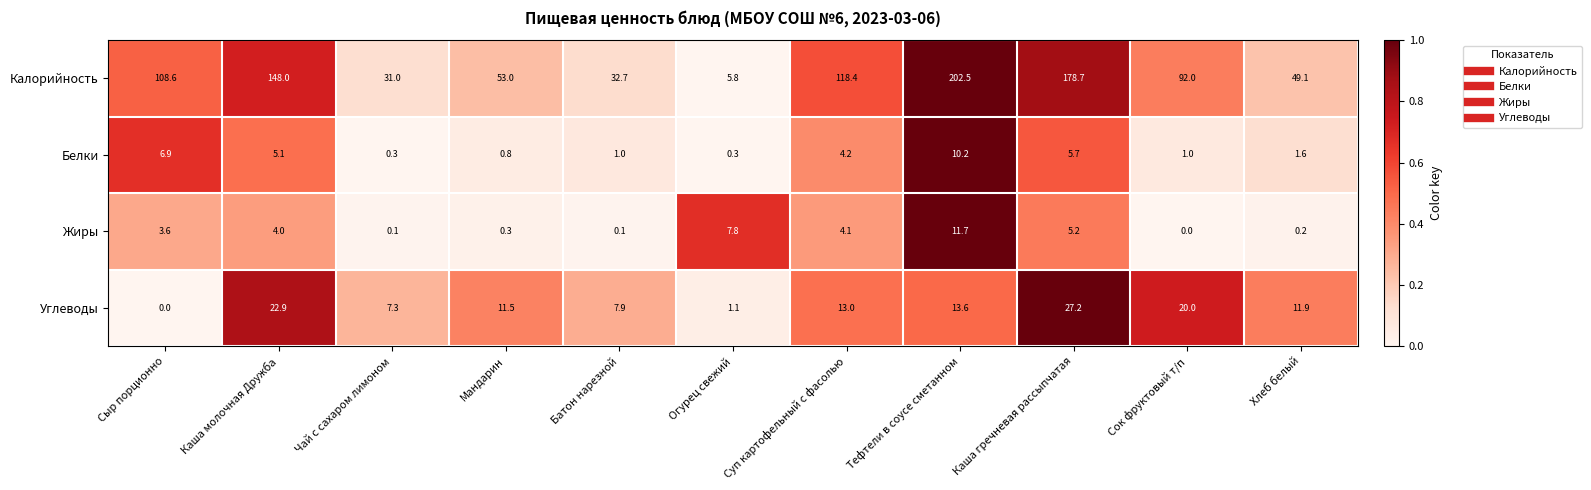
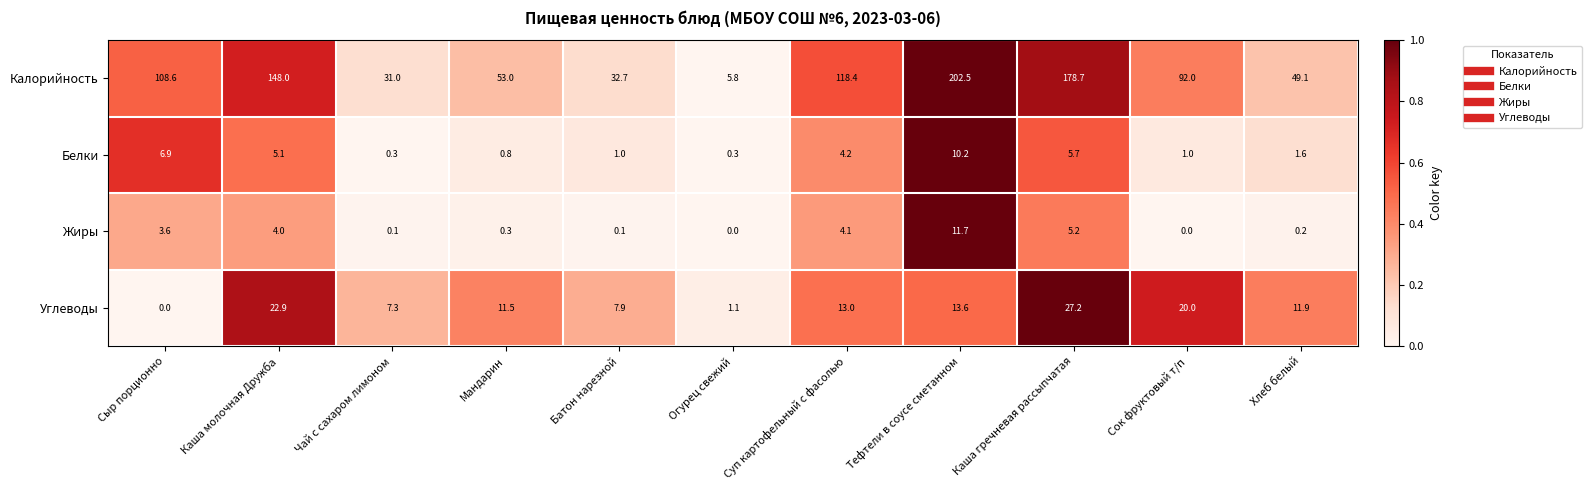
  {
    "Калорийность": {
      "Сыр порционно": 108.6,
      "Каша молочная Дружба": 148.0,
      "Чай с сахаром лимоном": 31.0,
      "Мандарин": 53.0,
      "Батон нарезной": 32.7,
      "Огурец свежий": 5.8,
      "Суп картофельный с фасолью": 118.4,
      "Тефтели в соусе сметанном": 202.5,
      "Каша гречневая рассыпчатая": 178.7,
      "Сок фруктовый т/п": 92.0,
      "Хлеб белый": 49.1
    },
    "Белки": {
      "Сыр порционно": 6.9,
      "Каша молочная Дружба": 5.1,
      "Чай с сахаром лимоном": 0.3,
      "Мандарин": 0.8,
      "Батон нарезной": 1.0,
      "Огурец свежий": 0.3,
      "Суп картофельный с фасолью": 4.2,
      "Тефтели в соусе сметанном": 10.2,
      "Каша гречневая рассыпчатая": 5.7,
      "Сок фруктовый т/п": 1.0,
      "Хлеб белый": 1.6
    },
    "Жиры": {
      "Сыр порционно": 3.6,
      "Каша молочная Дружба": 4.0,
      "Чай с сахаром лимоном": 0.1,
      "Мандарин": 0.3,
      "Батон нарезной": 0.1,
-     "Огурец свежий": 7.8,
+     "Огурец свежий": 0.0,
      "Суп картофельный с фасолью": 4.1,
      "Тефтели в соусе сметанном": 11.7,
      "Каша гречневая рассыпчатая": 5.2,
      "Сок фруктовый т/п": 0.0,
      "Хлеб белый": 0.2
    },
    "Углеводы": {
      "Сыр порционно": 0.0,
      "Каша молочная Дружба": 22.9,
      "Чай с сахаром лимоном": 7.3,
      "Мандарин": 11.5,
      "Батон нарезной": 7.9,
      "Огурец свежий": 1.1,
      "Суп картофельный с фасолью": 13.0,
      "Тефтели в соусе сметанном": 13.6,
      "Каша гречневая рассыпчатая": 27.2,
      "Сок фруктовый т/п": 20.0,
      "Хлеб белый": 11.9
    }
  }
